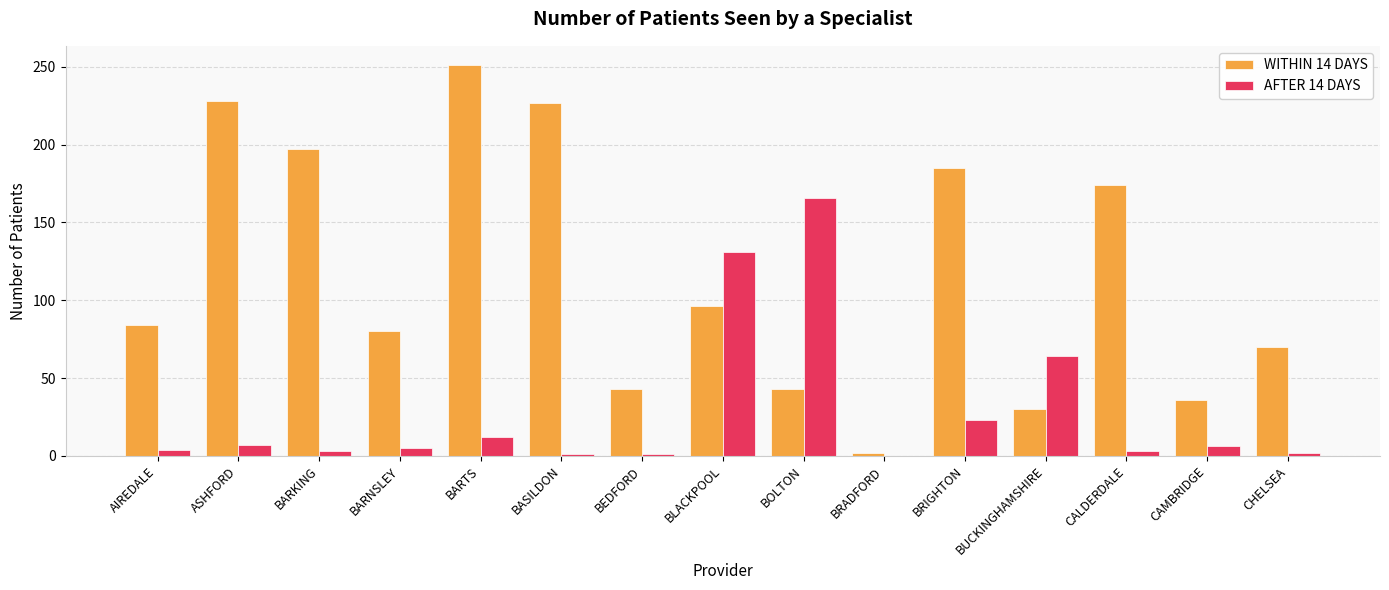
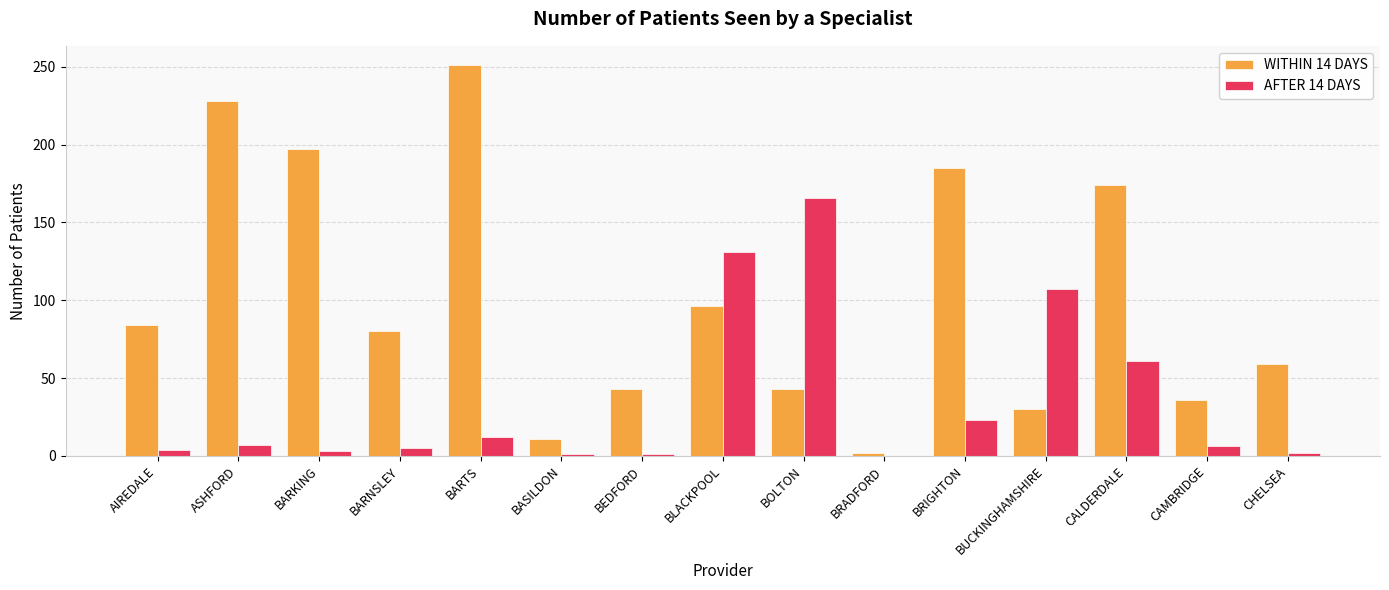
  {
    "WITHIN 14 DAYS": {
      "AIREDALE": 84,
      "ASHFORD": 228,
      "BARKING": 197,
      "BARNSLEY": 80,
      "BARTS": 251,
-     "BASILDON": 227,
+     "BASILDON": 11,
      "BEDFORD": 43,
      "BLACKPOOL": 96,
      "BOLTON": 43,
      "BRADFORD": 2,
      "BRIGHTON": 185,
      "BUCKINGHAMSHIRE": 30,
      "CALDERDALE": 174,
      "CAMBRIDGE": 36,
-     "CHELSEA": 70
+     "CHELSEA": 59
    },
    "AFTER 14 DAYS": {
      "AIREDALE": 4,
      "ASHFORD": 7,
      "BARKING": 3,
      "BARNSLEY": 5,
      "BARTS": 12,
      "BLACKPOOL": 131,
      "BOLTON": 166,
      "BRADFORD": 0,
      "BRIGHTON": 23,
-     "BUCKINGHAMSHIRE": 64,
-     "CALDERDALE": 3,
+     "BUCKINGHAMSHIRE": 107,
+     "CALDERDALE": 61,
      "CAMBRIDGE": 6,
      "CHELSEA": 2
    }
  }
